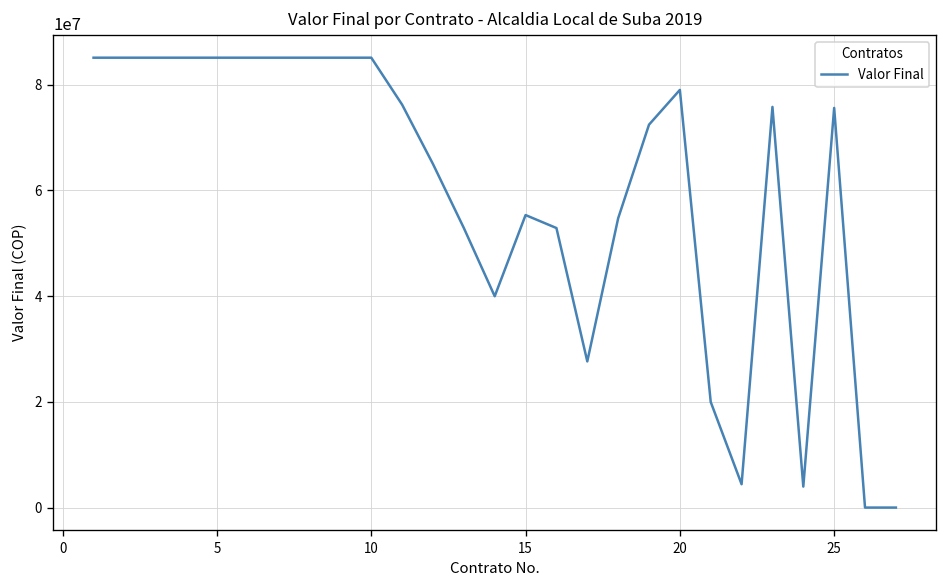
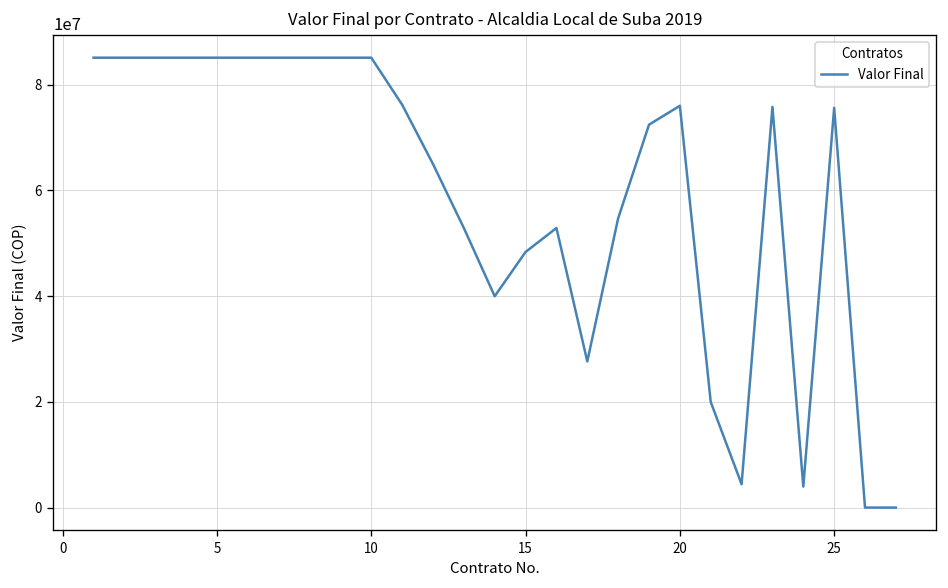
  {
    "5": 85000000,
    "10": 85000000,
-   "15": 55000000,
-   "20": 79000000,
+   "15": 48000000,
+   "20": 76000000,
    "25": 76000000
  }
